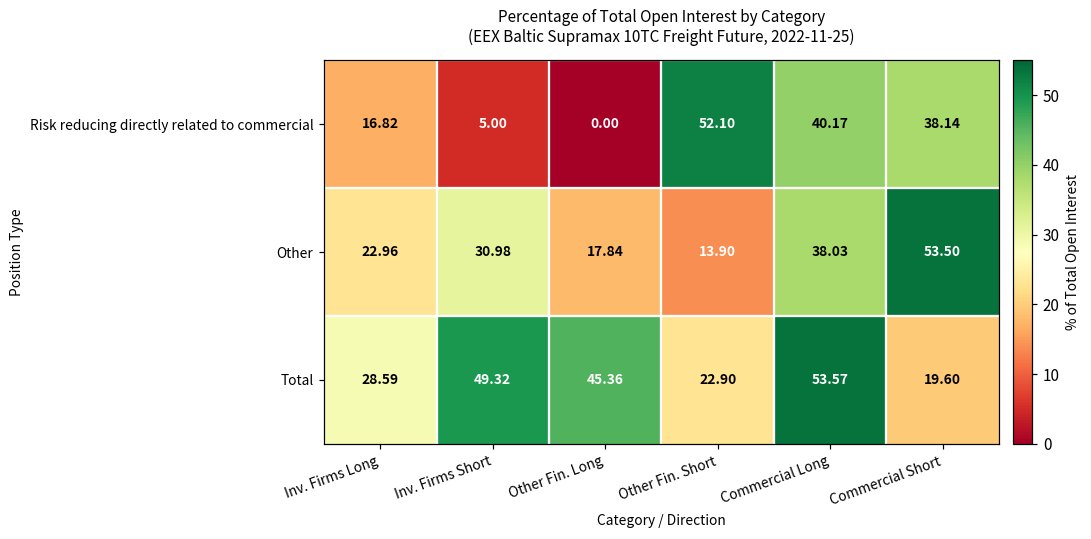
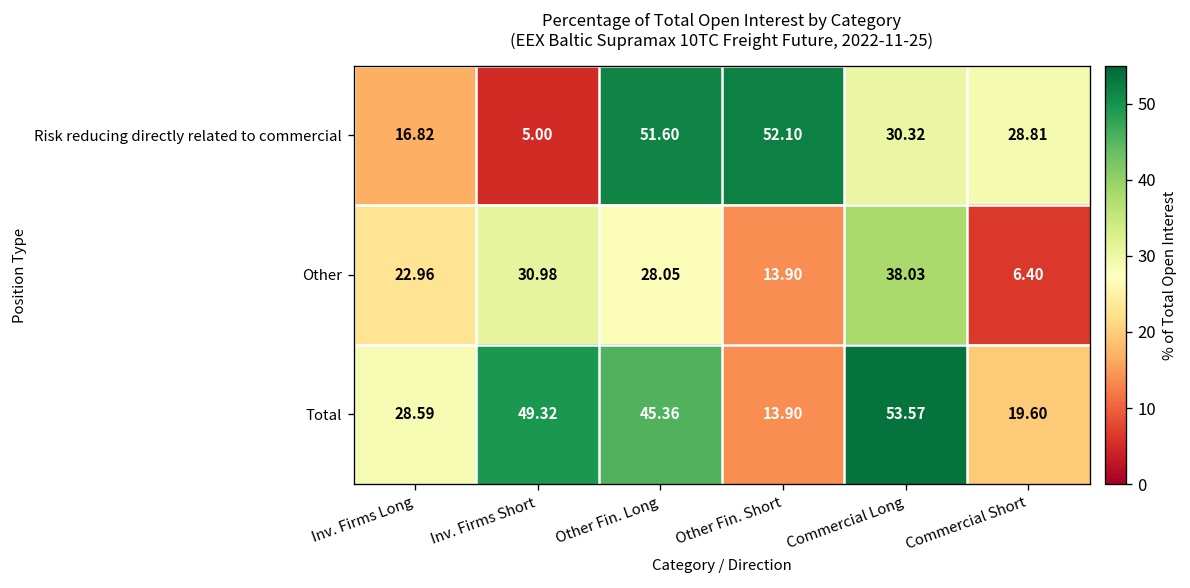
  {
    "Risk reducing directly related to commercial": {
      "Inv. Firms Long": 16.82,
      "Inv. Firms Short": 5.00,
-     "Other Fin. Long": 0.00,
+     "Other Fin. Long": 51.60,
      "Other Fin. Short": 52.10,
-     "Commercial Long": 40.17,
-     "Commercial Short": 38.14
+     "Commercial Long": 30.32,
+     "Commercial Short": 28.81
    },
    "Other": {
      "Inv. Firms Long": 22.96,
      "Inv. Firms Short": 30.98,
-     "Other Fin. Long": 17.84,
+     "Other Fin. Long": 28.05,
      "Other Fin. Short": 13.90,
      "Commercial Long": 38.03,
-     "Commercial Short": 53.50
+     "Commercial Short": 6.40
    },
    "Total": {
      "Inv. Firms Long": 28.59,
      "Inv. Firms Short": 49.32,
      "Other Fin. Long": 45.36,
-     "Other Fin. Short": 22.90,
+     "Other Fin. Short": 13.90,
      "Commercial Long": 53.57,
      "Commercial Short": 19.60
    }
  }
